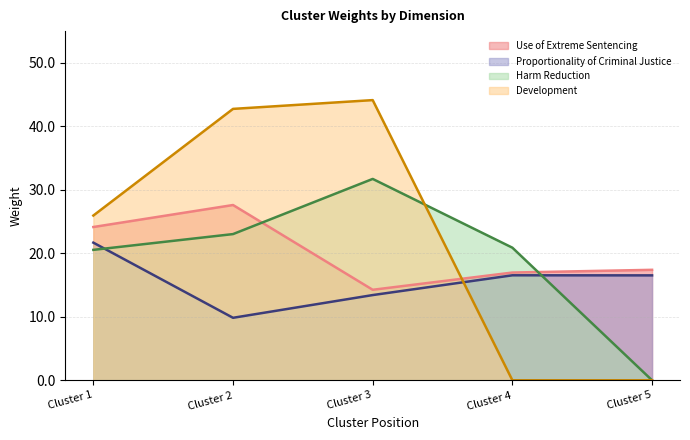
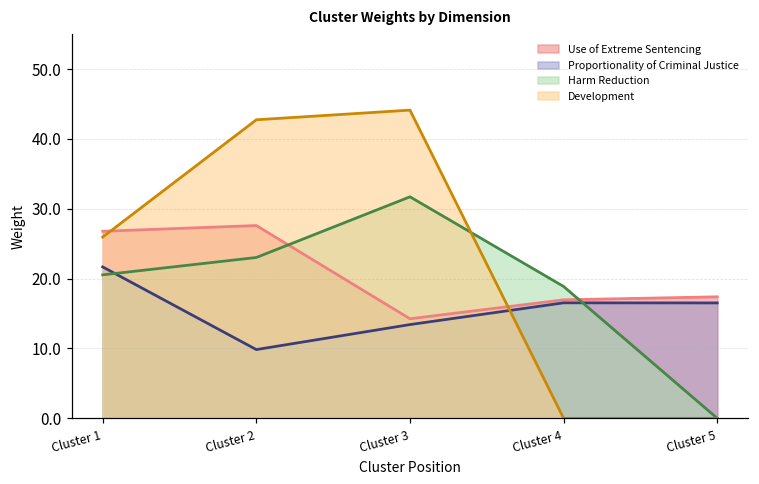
  {
    "Use of Extreme Sentencing": {
-     "Cluster 1": 24,
+     "Cluster 1": 27,
      "Cluster 2": 28,
      "Cluster 3": 14,
      "Cluster 4": 17,
      "Cluster 5": 17
    },
    "Proportionality of Criminal Justice": {
      "Cluster 1": 22,
      "Cluster 2": 10,
      "Cluster 3": 13,
      "Cluster 4": 17,
      "Cluster 5": 17
    },
    "Harm Reduction": {
      "Cluster 1": 21,
      "Cluster 2": 23,
      "Cluster 3": 32,
-     "Cluster 4": 21
+     "Cluster 4": 19
    },
    "Development": {
      "Cluster 1": 26,
      "Cluster 2": 43,
      "Cluster 3": 44,
      "Cluster 4": 0
    }
  }
